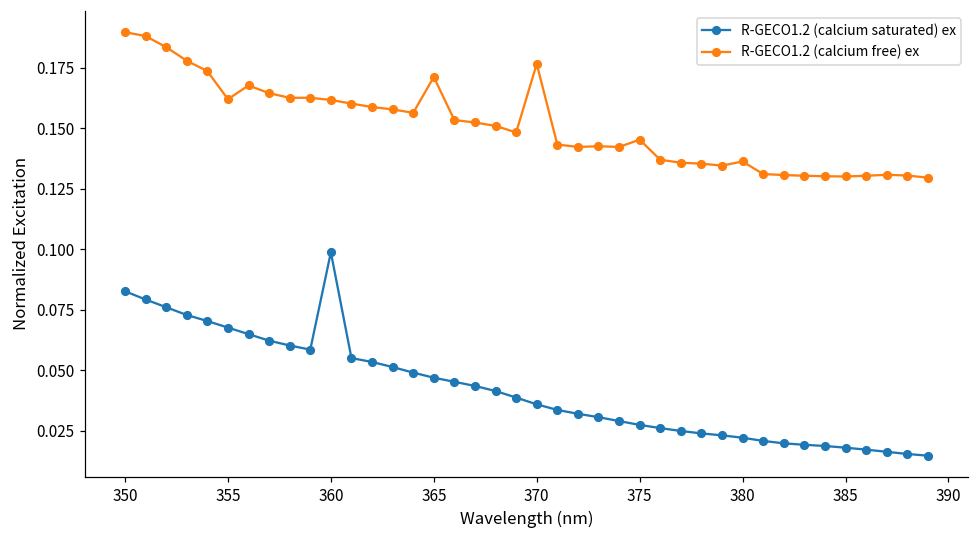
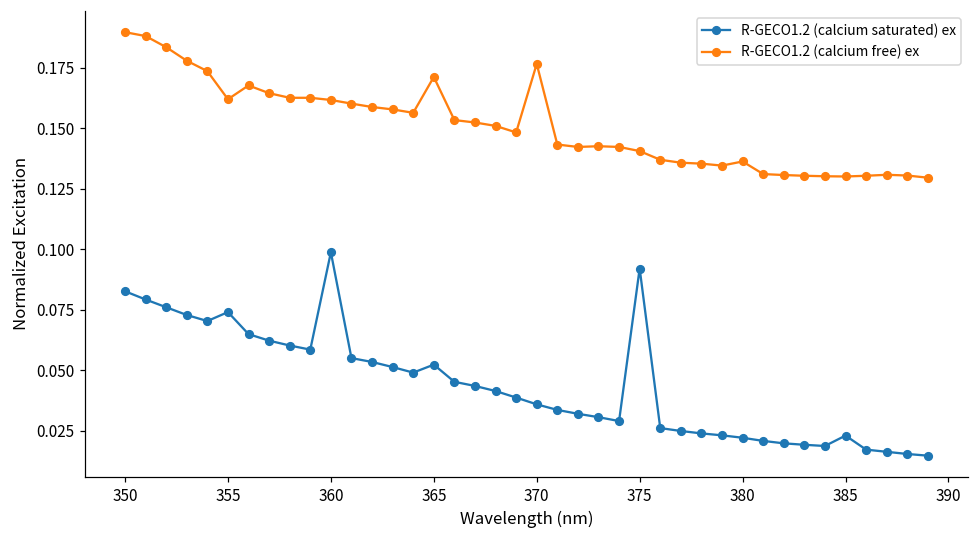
  {
    "R-GECO1.2 (calcium saturated) ex": {
      "350": 0.083,
-     "355": 0.068,
+     "355": 0.074,
      "360": 0.099,
-     "365": 0.047,
+     "365": 0.052,
      "370": 0.036,
-     "375": 0.027,
+     "375": 0.092,
      "380": 0.022,
-     "385": 0.018
+     "385": 0.023
    },
    "R-GECO1.2 (calcium free) ex": {
      "350": 0.190,
      "355": 0.162,
      "360": 0.162,
      "365": 0.171,
      "370": 0.177,
-     "375": 0.145,
+     "375": 0.141,
      "380": 0.136,
      "385": 0.130
    }
  }
